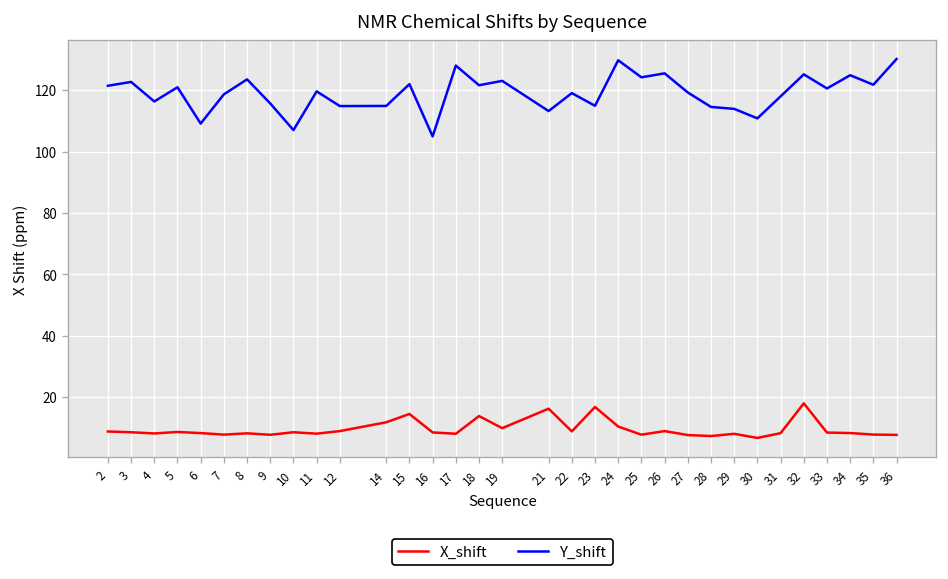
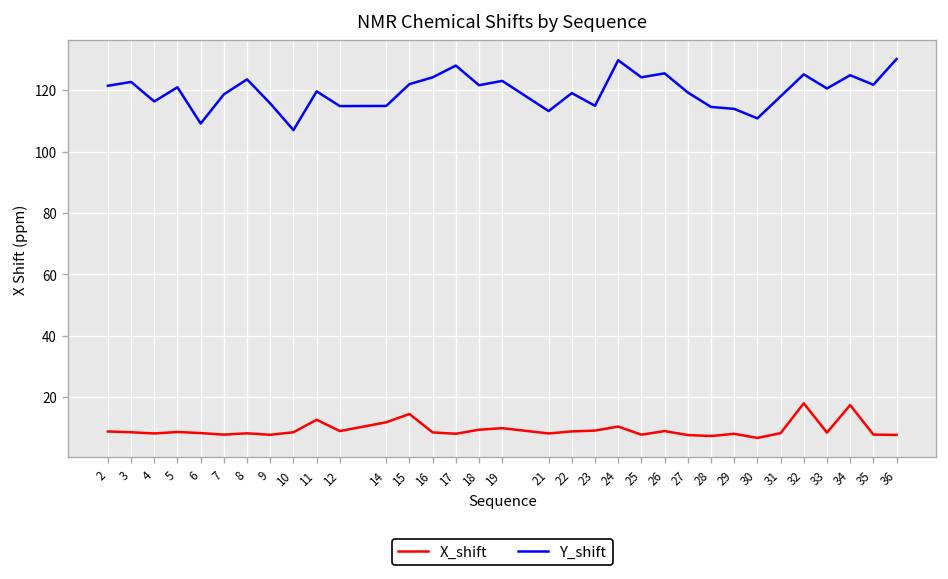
  {
    "X_shift": {
      "2": 9,
      "3": 9,
      "4": 8,
      "5": 9,
      "6": 8,
      "7": 8,
      "8": 8,
      "9": 8,
      "10": 9,
-     "11": 8,
+     "11": 13,
      "12": 9,
      "14": 12,
      "15": 15,
      "16": 9,
      "17": 8,
-     "18": 14,
+     "18": 9,
      "19": 10,
-     "21": 16,
+     "21": 8,
      "22": 9,
-     "23": 17,
+     "23": 9,
      "24": 10,
      "25": 8,
      "26": 9,
      "27": 8,
      "28": 7,
      "29": 8,
      "30": 7,
      "31": 8,
      "32": 18,
      "33": 8,
-     "34": 8,
+     "34": 17,
      "35": 8,
      "36": 8
    },
    "Y_shift": {
      "2": 121,
      "3": 123,
      "4": 116,
      "5": 121,
      "6": 109,
      "7": 119,
      "8": 124,
      "9": 116,
      "10": 107,
      "11": 120,
      "12": 115,
      "14": 115,
      "15": 122,
-     "16": 105,
+     "16": 124,
      "17": 128,
      "18": 122,
      "19": 123,
      "21": 113,
      "22": 119,
      "23": 115,
      "24": 130,
      "25": 124,
      "26": 125,
      "27": 119,
      "28": 115,
      "29": 114,
      "30": 111,
      "31": 118,
      "32": 125,
      "33": 121,
      "34": 125,
      "35": 122,
      "36": 130
    }
  }
